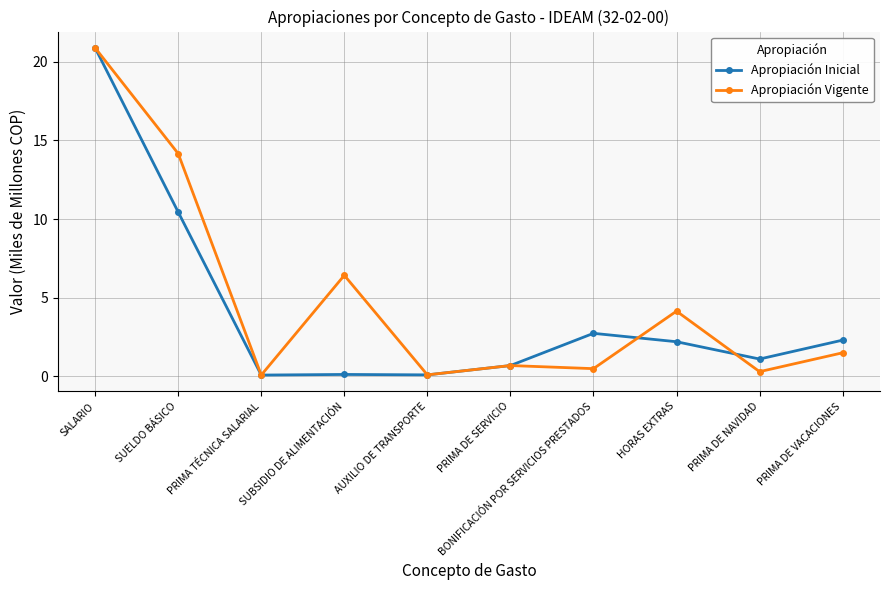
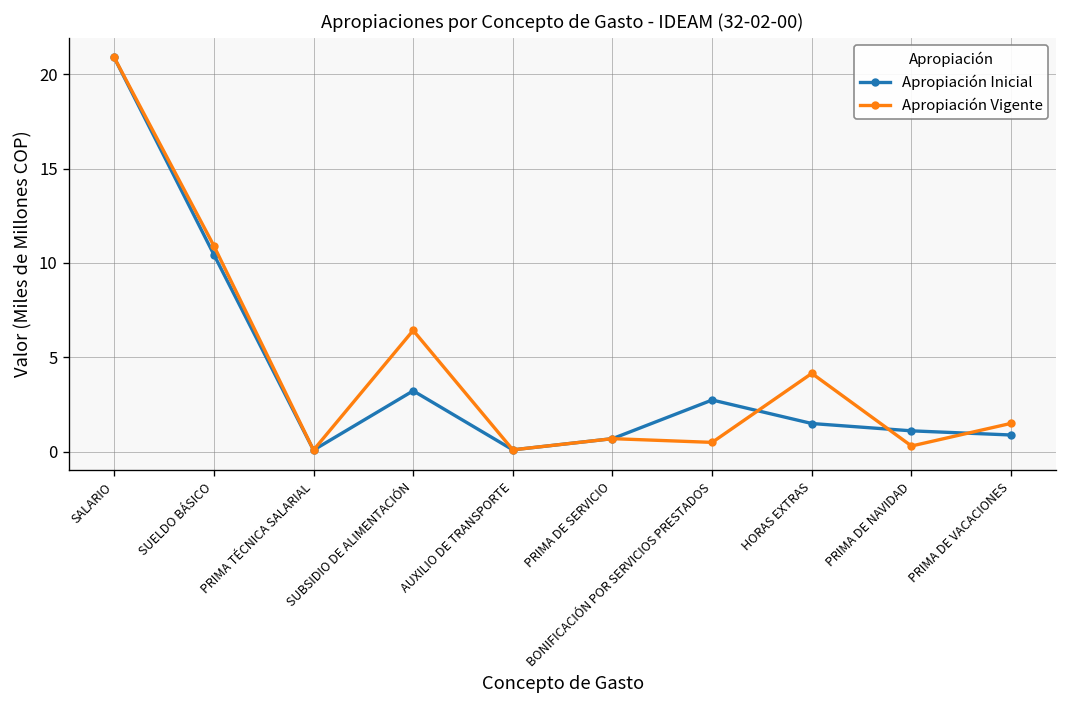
  {
    "Apropiación Inicial": {
      "SUELDO BÁSICO": 10.4,
-     "SUBSIDIO DE ALIMENTACIÓN": 0.1,
+     "SUBSIDIO DE ALIMENTACIÓN": 3.2,
      "BONIFICACIÓN POR SERVICIOS PRESTADOS": 2.7,
-     "HORAS EXTRAS": 2.2,
+     "HORAS EXTRAS": 1.5,
      "PRIMA DE NAVIDAD": 1.1,
-     "PRIMA DE VACACIONES": 2.3
+     "PRIMA DE VACACIONES": 0.9
    },
    "Apropiación Vigente": {
-     "SUELDO BÁSICO": 14.2,
+     "SUELDO BÁSICO": 10.9,
      "SUBSIDIO DE ALIMENTACIÓN": 6.4,
      "BONIFICACIÓN POR SERVICIOS PRESTADOS": 0.5,
      "HORAS EXTRAS": 4.2,
      "PRIMA DE NAVIDAD": 0.3,
      "PRIMA DE VACACIONES": 1.5
    }
  }
